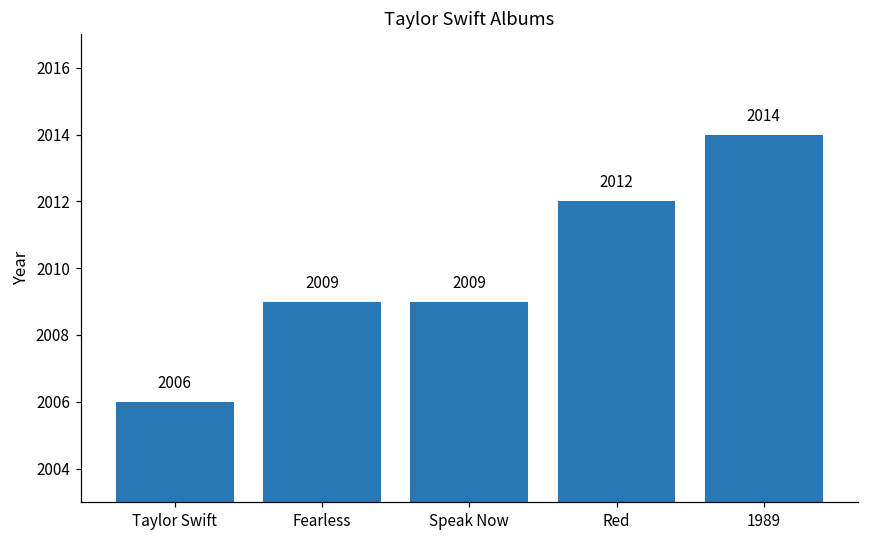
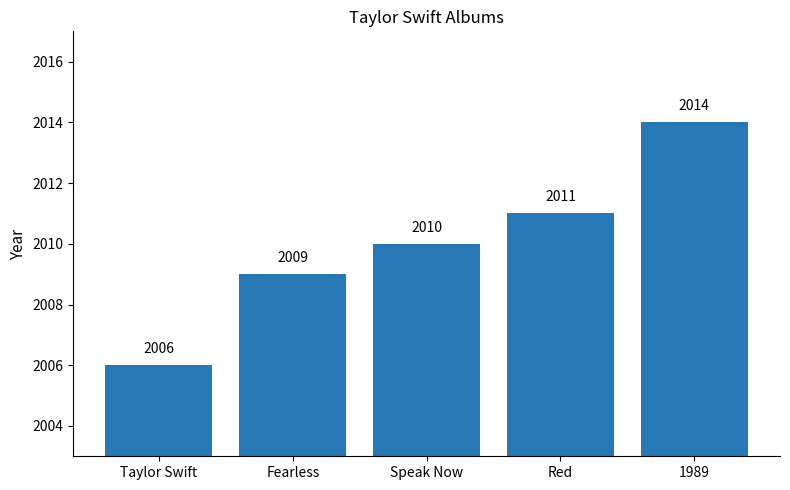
  {
    "Taylor Swift": 2006,
    "Fearless": 2009,
-   "Speak Now": 2009,
-   "Red": 2012,
+   "Speak Now": 2010,
+   "Red": 2011,
    "1989": 2014
  }
